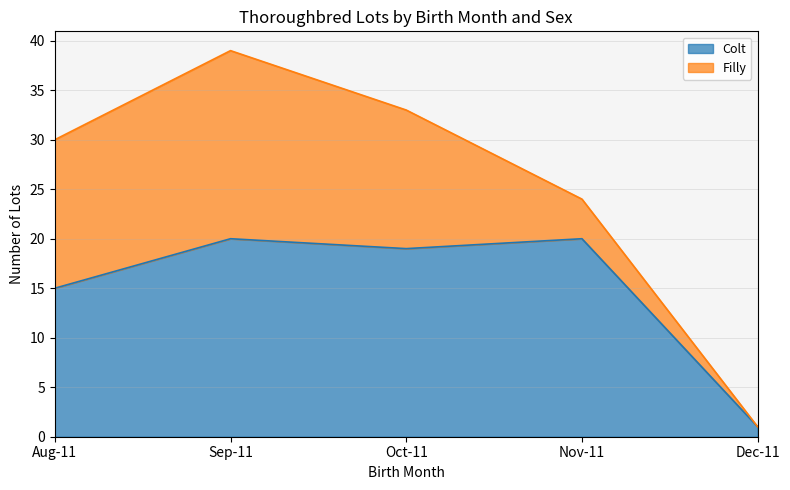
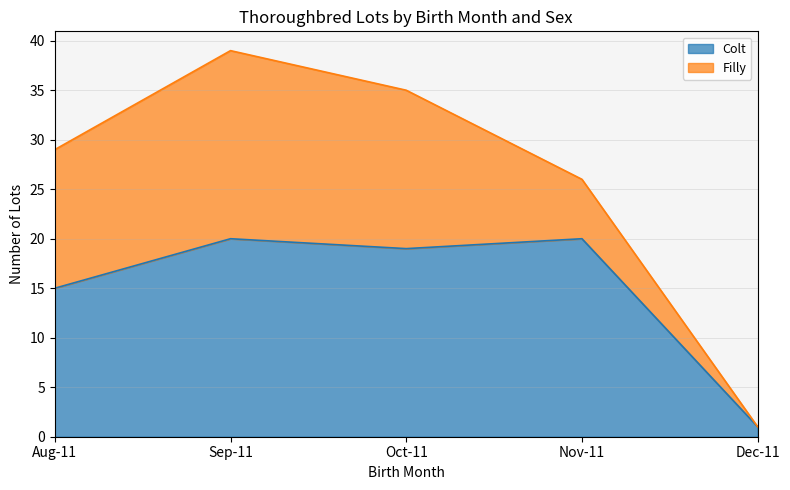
  {
    "Colt": {
      "Aug-11": 15,
      "Sep-11": 20,
      "Oct-11": 19,
      "Nov-11": 20
    },
    "Filly": {
-     "Aug-11": 15,
+     "Aug-11": 14,
      "Sep-11": 19,
-     "Oct-11": 14,
-     "Nov-11": 4
+     "Oct-11": 16,
+     "Nov-11": 6
    }
  }
